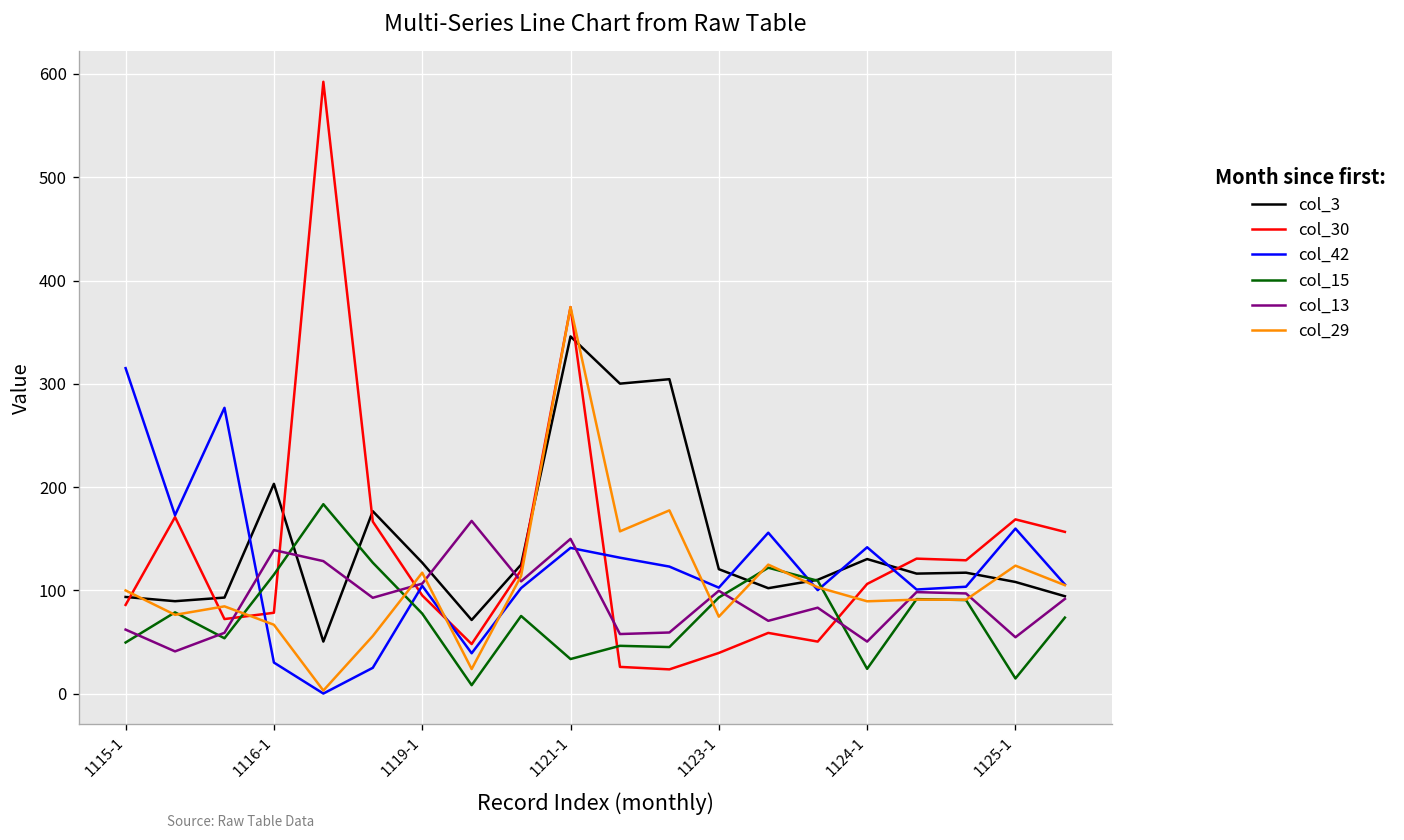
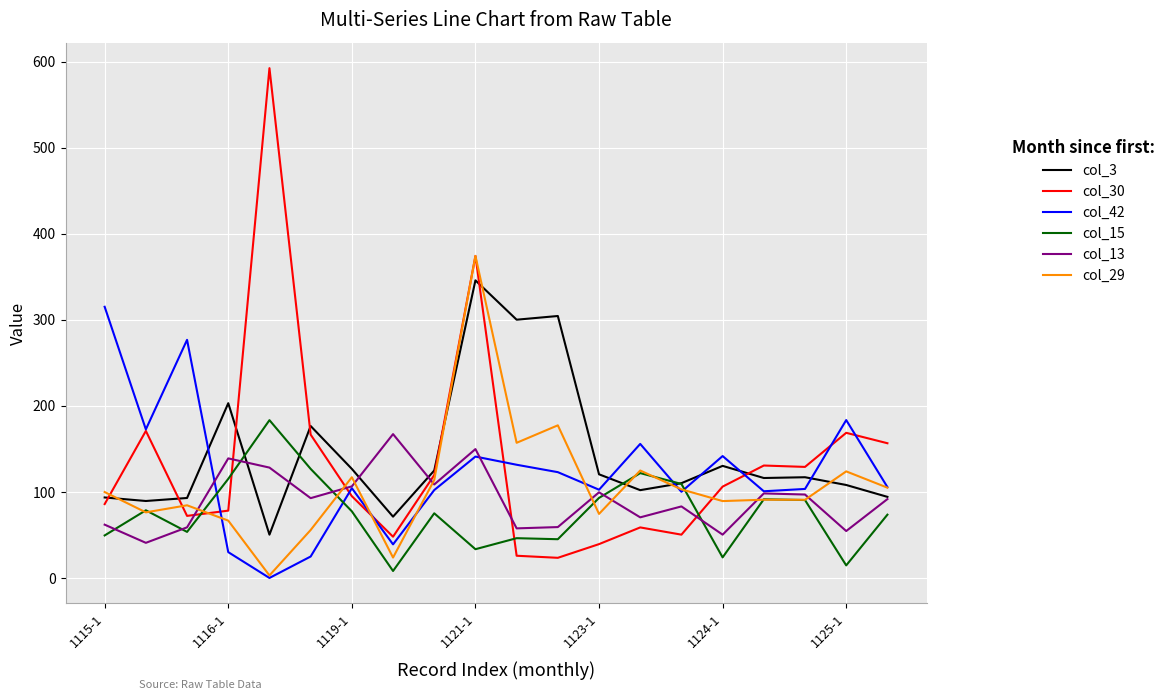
  {
    "col_3": {
      "1115-1": 90,
      "1116-1": 200,
      "1119-1": 130,
      "1121-1": 350,
      "1123-1": 120,
      "1124-1": 130,
      "1125-1": 110
    },
    "col_30": {
      "1115-1": 90,
      "1116-1": 80,
      "1119-1": 100,
      "1123-1": 40,
      "1124-1": 110,
      "1125-1": 170
    },
    "col_42": {
      "1115-1": 320,
      "1116-1": 30,
      "1121-1": 140,
      "1123-1": 100,
      "1124-1": 140,
-     "1125-1": 160
+     "1125-1": 180
    },
    "col_15": {
      "1115-1": 50,
      "1116-1": 120,
      "1119-1": 80,
      "1121-1": 30,
      "1123-1": 90,
      "1124-1": 20,
      "1125-1": 10
    },
    "col_13": {
      "1115-1": 60,
      "1116-1": 140,
      "1121-1": 150,
      "1123-1": 100,
      "1124-1": 50,
      "1125-1": 50
    },
    "col_29": {
      "1115-1": 100,
      "1116-1": 70,
      "1119-1": 120,
      "1123-1": 70,
      "1124-1": 90,
      "1125-1": 120
    }
  }
